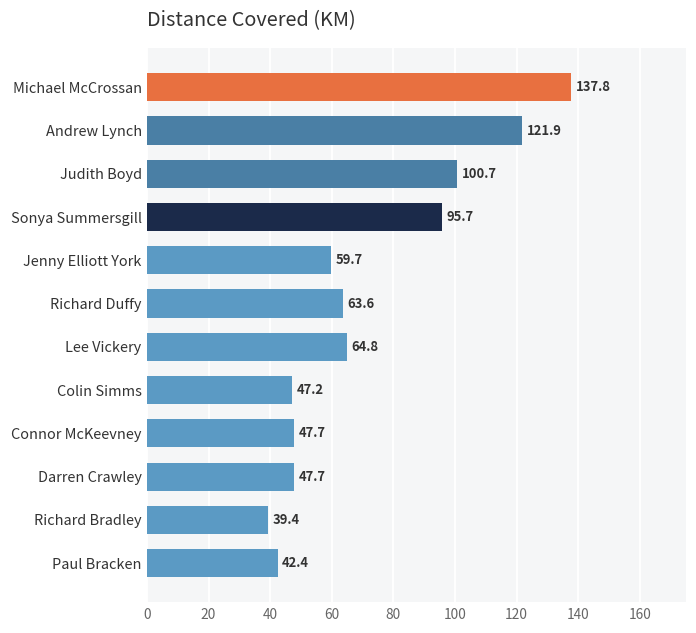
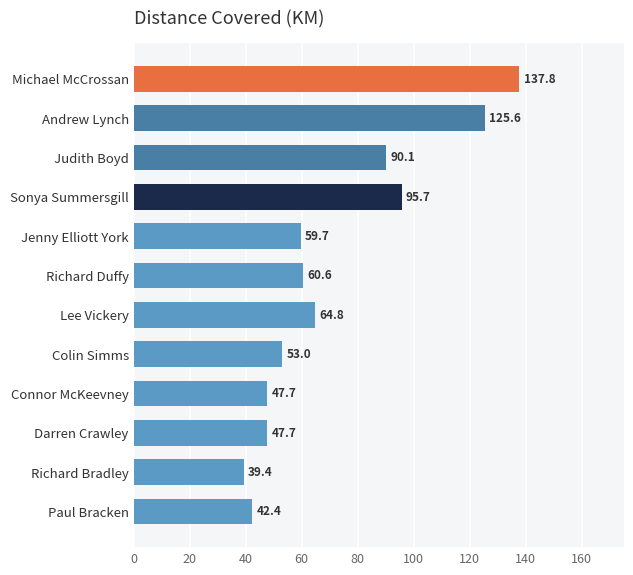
  {
    "Michael McCrossan": 137.8,
-   "Andrew Lynch": 121.9,
-   "Judith Boyd": 100.7,
+   "Andrew Lynch": 125.6,
+   "Judith Boyd": 90.1,
    "Sonya Summersgill": 95.7,
    "Jenny Elliott York": 59.7,
-   "Richard Duffy": 63.6,
+   "Richard Duffy": 60.6,
    "Lee Vickery": 64.8,
-   "Colin Simms": 47.2,
+   "Colin Simms": 53.0,
    "Connor McKeevney": 47.7,
    "Darren Crawley": 47.7,
    "Richard Bradley": 39.4,
    "Paul Bracken": 42.4
  }
